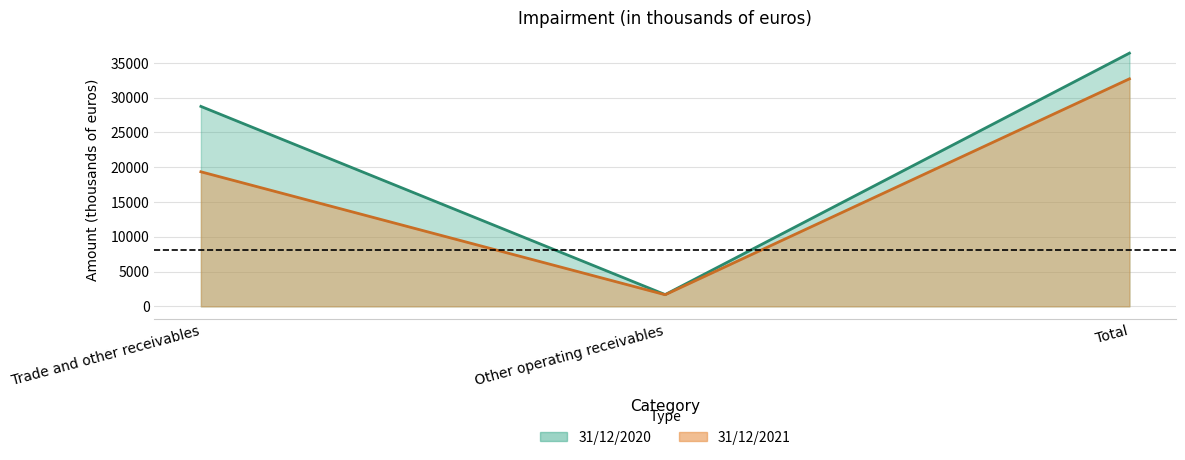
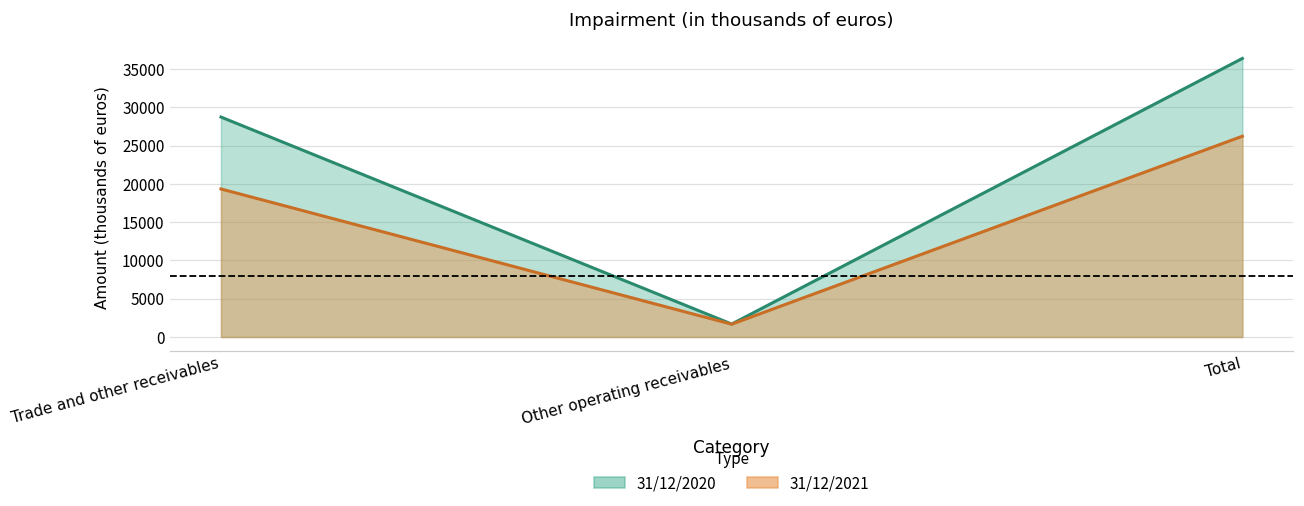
  {
    "31/12/2020": {
      "Trade and other receivables": 29000,
      "Total": 36000
    },
    "31/12/2021": {
      "Trade and other receivables": 19000,
-     "Total": 33000
+     "Total": 26000
    }
  }
